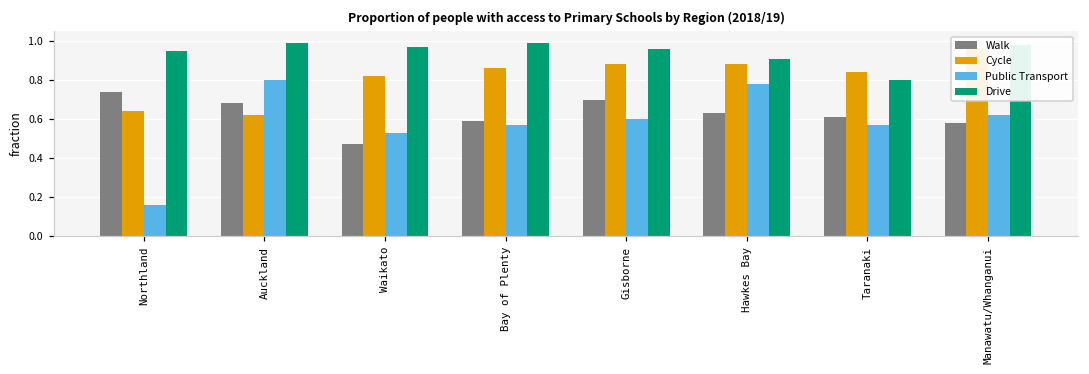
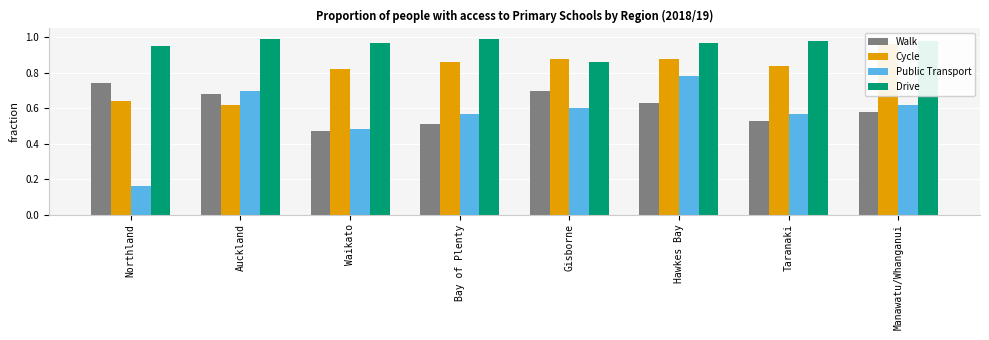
  {
    "Walk": {
      "Northland": 0.74,
      "Auckland": 0.68,
      "Waikato": 0.47,
-     "Bay of Plenty": 0.59,
+     "Bay of Plenty": 0.51,
      "Gisborne": 0.70,
      "Hawkes Bay": 0.63,
-     "Taranaki": 0.61,
+     "Taranaki": 0.53,
      "Manawatu/Whanganui": 0.58
    },
    "Cycle": {
      "Northland": 0.64,
      "Auckland": 0.62,
      "Waikato": 0.82,
      "Bay of Plenty": 0.86,
      "Gisborne": 0.88,
      "Hawkes Bay": 0.88,
      "Taranaki": 0.84
    },
    "Public Transport": {
      "Northland": 0.16,
-     "Auckland": 0.8,
-     "Waikato": 0.53,
+     "Auckland": 0.7,
+     "Waikato": 0.48,
      "Bay of Plenty": 0.57,
      "Gisborne": 0.60,
      "Hawkes Bay": 0.78,
      "Taranaki": 0.57,
      "Manawatu/Whanganui": 0.62
    },
    "Drive": {
      "Northland": 0.95,
      "Auckland": 0.99,
      "Waikato": 0.97,
      "Bay of Plenty": 0.99,
-     "Gisborne": 0.96,
-     "Hawkes Bay": 0.91,
-     "Taranaki": 0.80
+     "Gisborne": 0.86,
+     "Hawkes Bay": 0.97,
+     "Taranaki": 0.98
    }
  }
